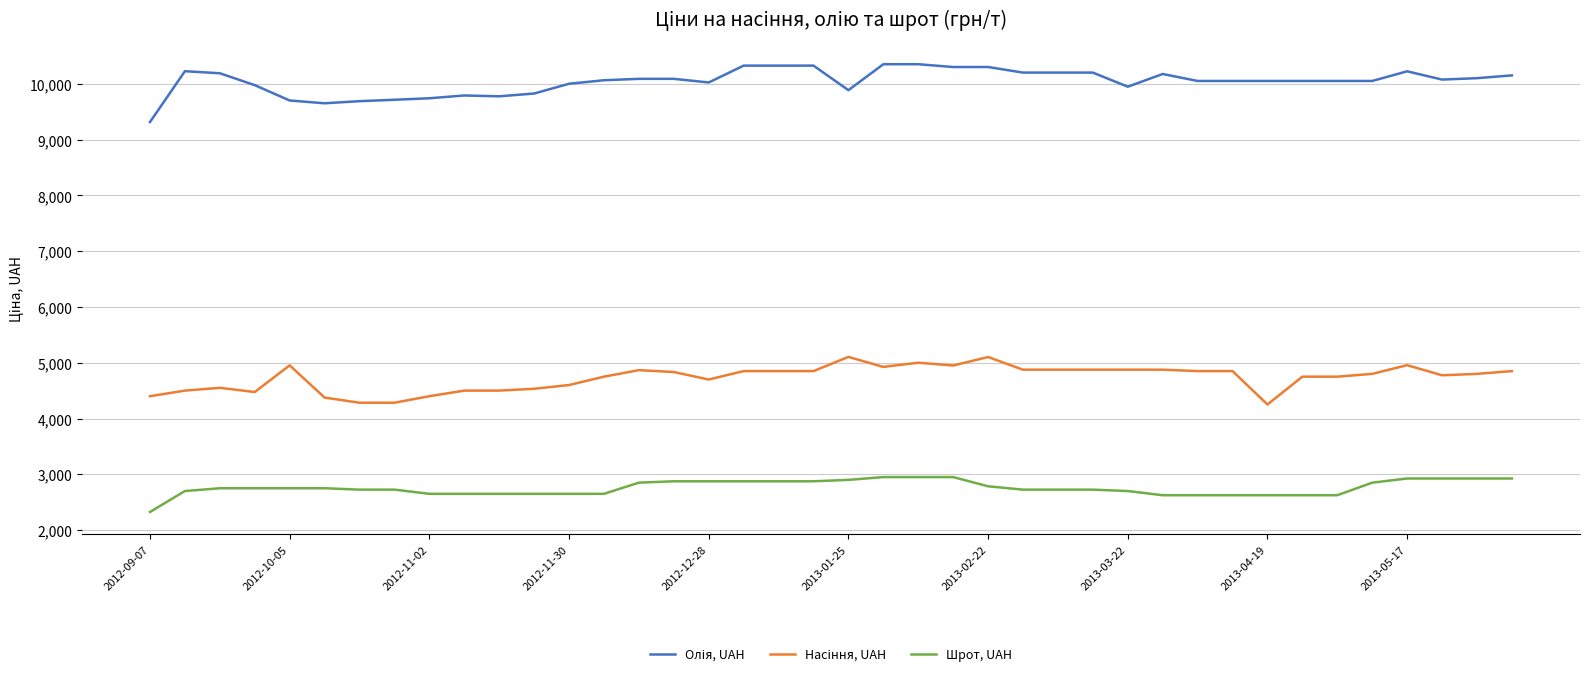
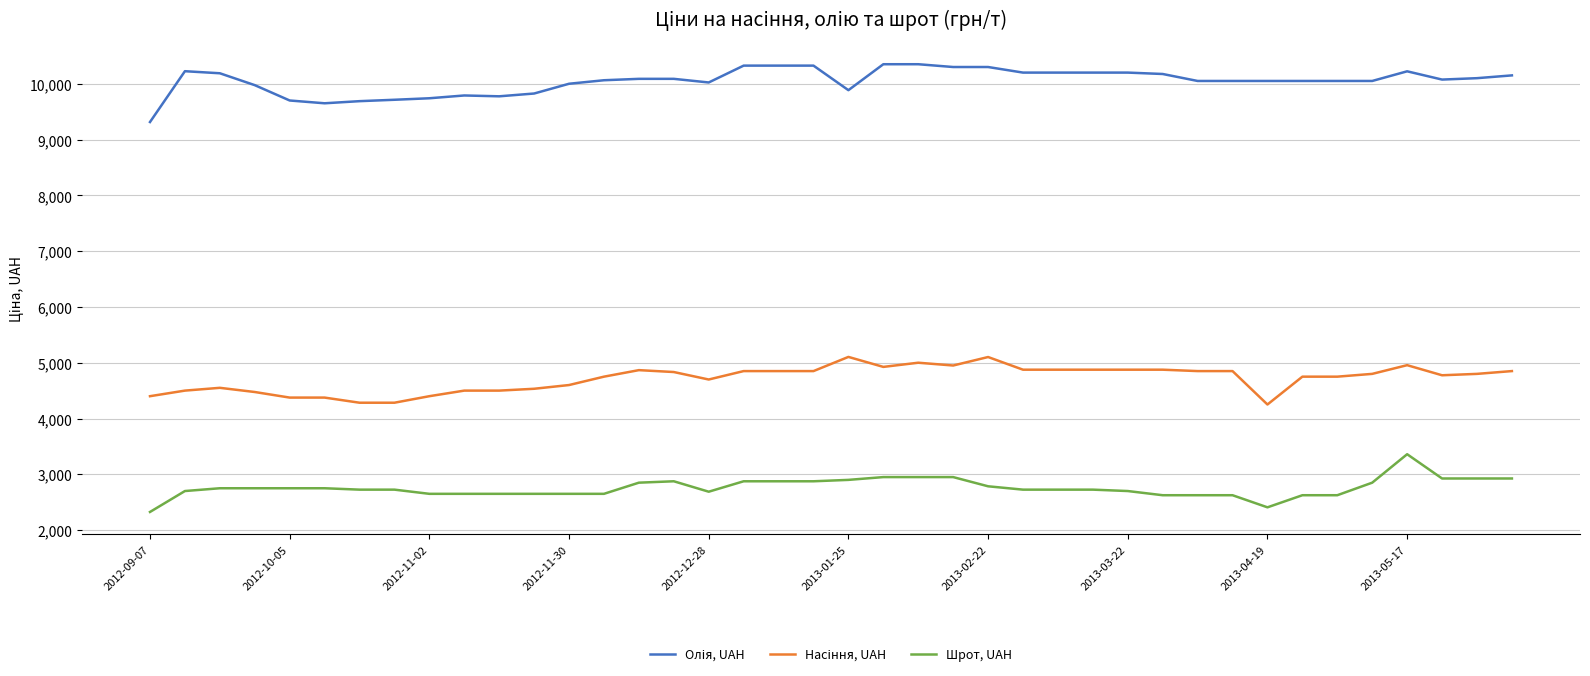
  {
    "Олія, UAH": {
      "2012-09-07": "9,300",
      "2012-10-05": "9,700",
      "2012-11-02": "9,700",
      "2012-11-30": "10,000",
      "2012-12-28": "10,000",
      "2013-01-25": "9,900",
      "2013-02-22": "10,300",
-     "2013-03-22": "9,900",
+     "2013-03-22": "10,200",
      "2013-04-19": "10,100",
      "2013-05-17": "10,200"
    },
    "Насіння, UAH": {
      "2012-09-07": "4,400",
-     "2012-10-05": "5,000",
+     "2012-10-05": "4,400",
      "2012-11-02": "4,400",
      "2012-11-30": "4,600",
      "2012-12-28": "4,700",
      "2013-01-25": "5,100",
      "2013-02-22": "5,100",
      "2013-03-22": "4,900",
      "2013-04-19": "4,300",
      "2013-05-17": "5,000"
    },
    "Шрот, UAH": {
      "2012-09-07": "2,300",
      "2012-10-05": "2,800",
      "2012-11-02": "2,700",
      "2012-11-30": "2,700",
-     "2012-12-28": "2,900",
+     "2012-12-28": "2,700",
      "2013-01-25": "2,900",
      "2013-02-22": "2,800",
      "2013-03-22": "2,700",
-     "2013-04-19": "2,600",
-     "2013-05-17": "2,900"
+     "2013-04-19": "2,400",
+     "2013-05-17": "3,400"
    }
  }
